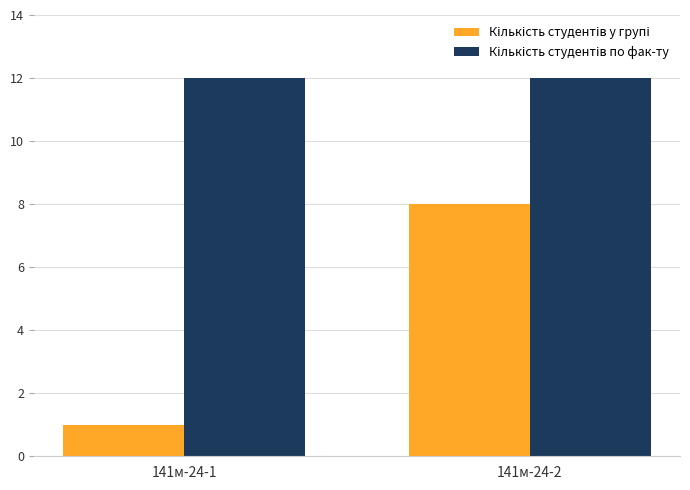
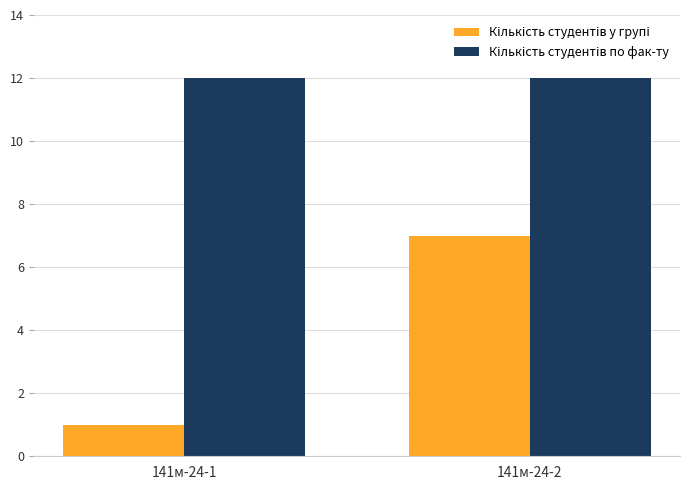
  {
    "Кількість студентів у групі": {
      "141м-24-1": 1,
-     "141м-24-2": 8
+     "141м-24-2": 7
    },
    "Кількість студентів по фак-ту": {
      "141м-24-1": 12,
      "141м-24-2": 12
    }
  }
